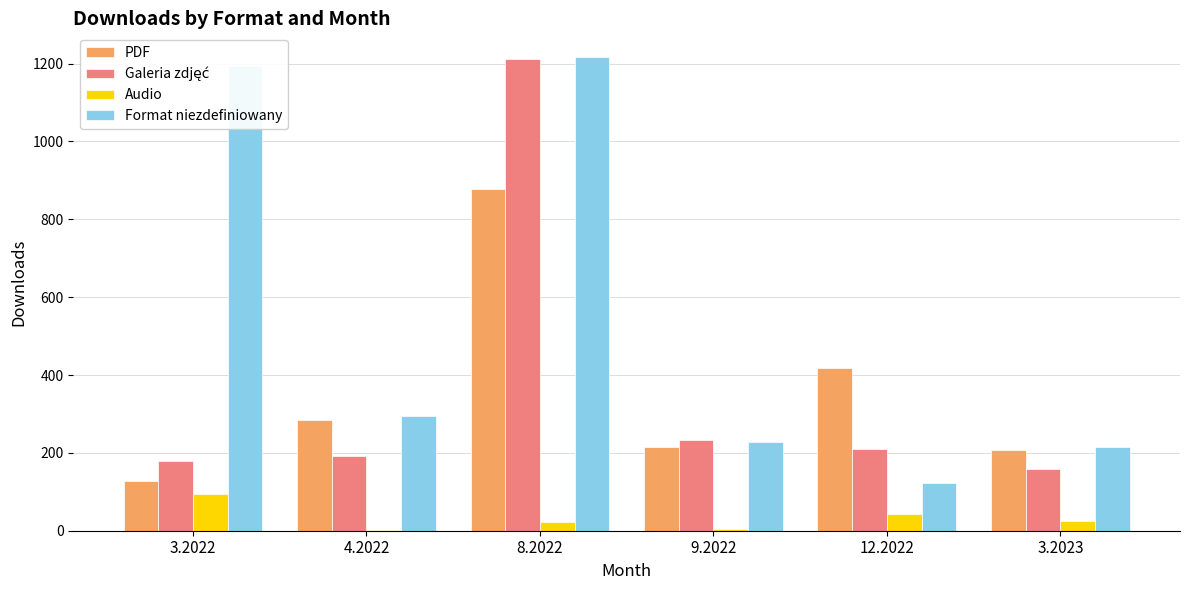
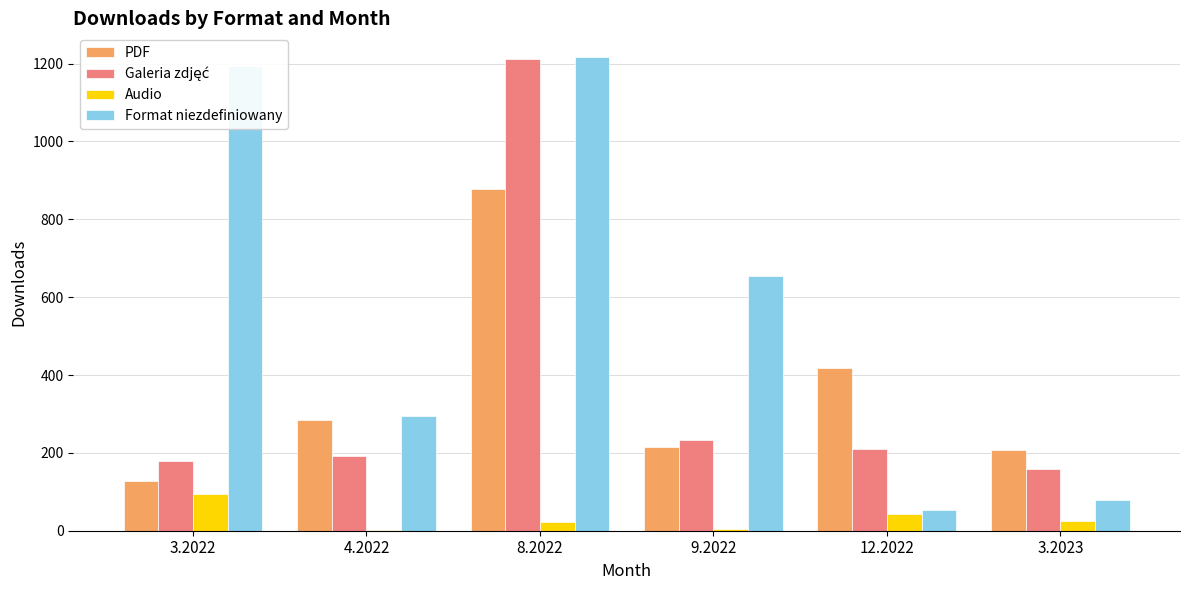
  {
    "Audio": {
      "3.2022": 90,
      "8.2022": 20,
      "12.2022": 40,
      "3.2023": 30
    },
    "Format niezdefiniowany": {
      "4.2022": 290,
      "8.2022": 1220,
-     "9.2022": 230,
-     "12.2022": 120,
-     "3.2023": 220
+     "9.2022": 650,
+     "12.2022": 50,
+     "3.2023": 80
    }
  }
